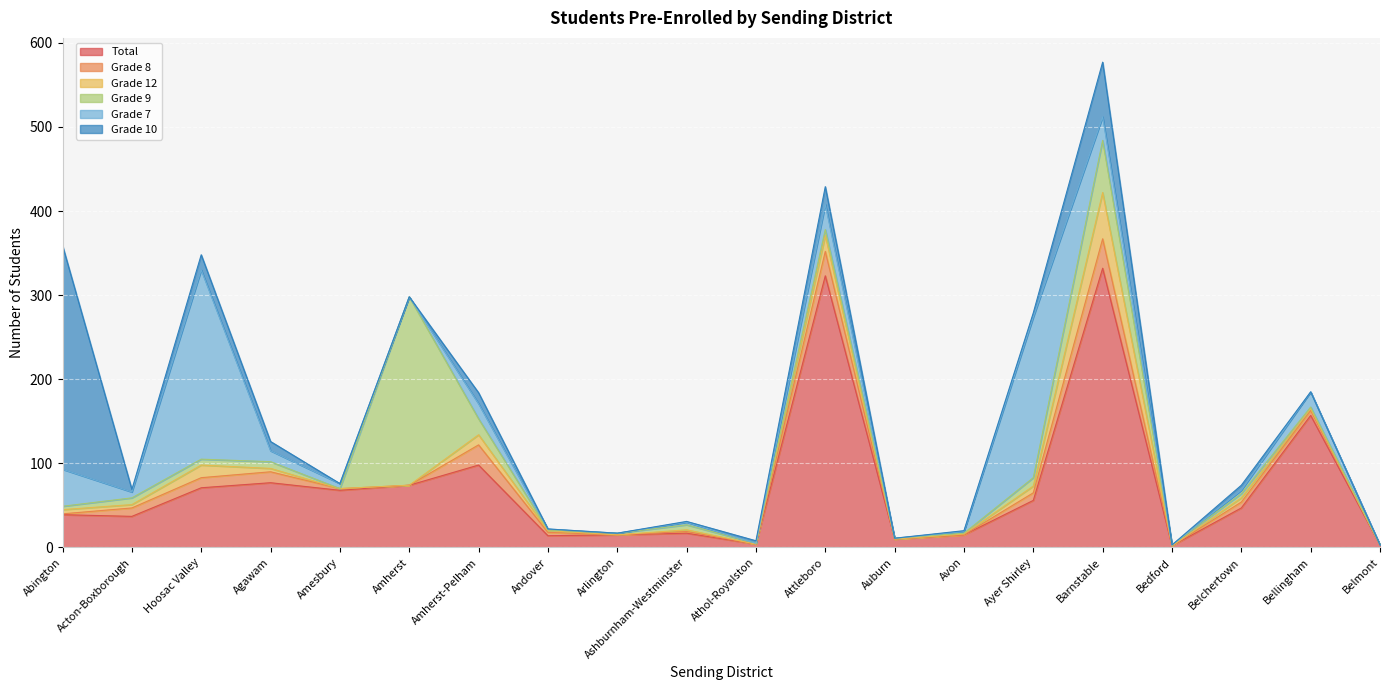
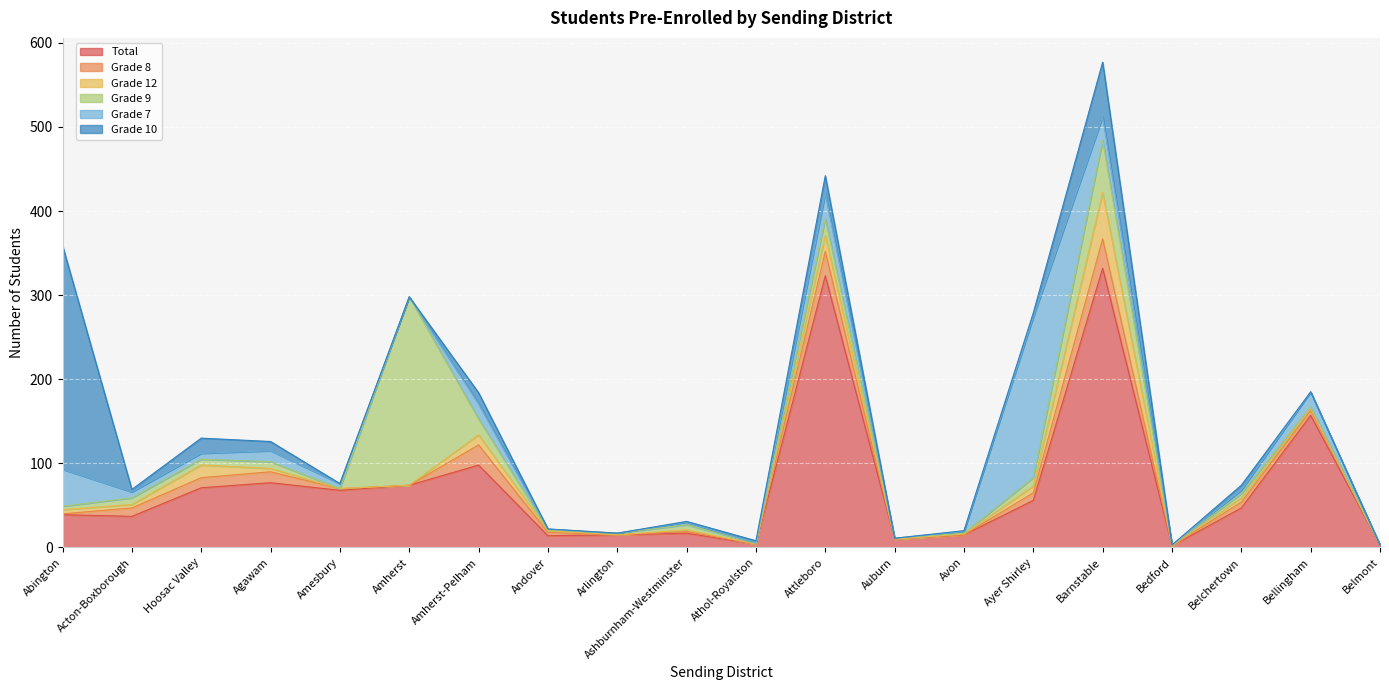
  {
    "Grade 9": {
      "Abington": 0,
      "Acton-Boxborough": 10,
      "Hoosac Valley": 10,
      "Agawam": 10,
      "Amherst-Pelham": 20,
-     "Attleboro": 10,
+     "Attleboro": 20,
      "Ayer Shirley": 10,
      "Barnstable": 60,
      "Belchertown": 10
    },
    "Grade 7": {
      "Abington": 40,
      "Acton-Boxborough": 10,
-     "Hoosac Valley": 230,
+     "Hoosac Valley": 10,
      "Agawam": 10,
      "Amherst-Pelham": 20,
      "Attleboro": 30,
      "Ayer Shirley": 190,
      "Barnstable": 30,
      "Belchertown": 0
    },
    "Grade 10": {
      "Abington": 270,
      "Acton-Boxborough": 0,
      "Hoosac Valley": 20,
      "Agawam": 10,
      "Amherst-Pelham": 10,
      "Attleboro": 20,
      "Ayer Shirley": 10,
      "Barnstable": 70,
      "Belchertown": 10
    }
  }
